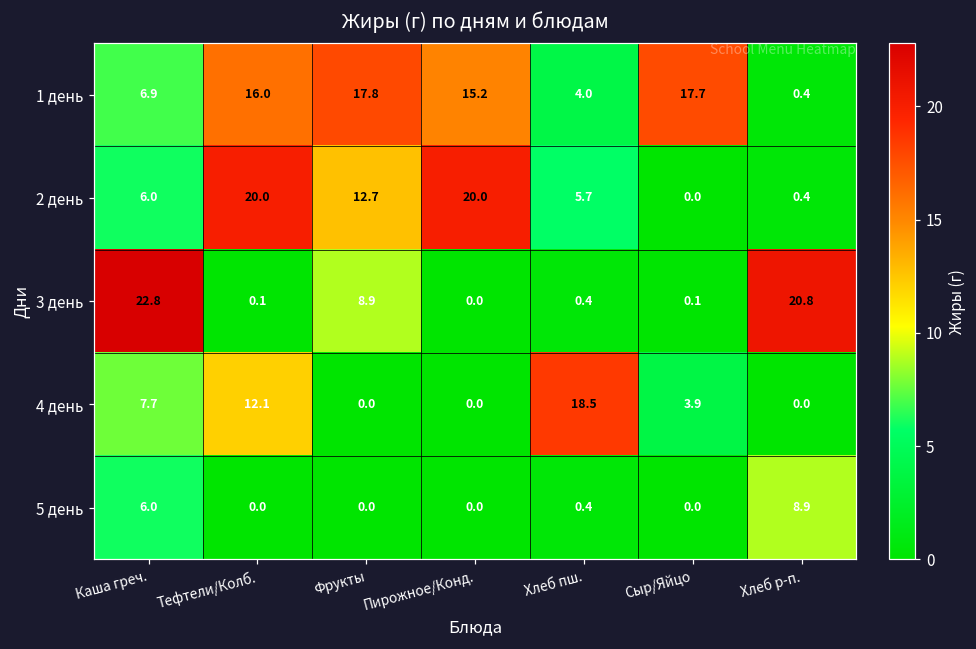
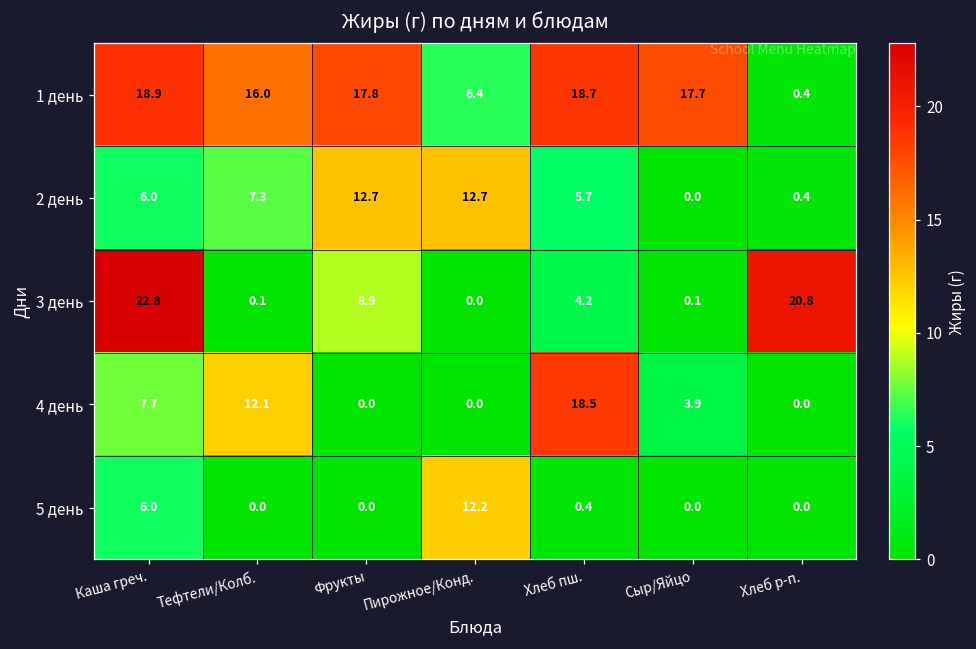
  {
    "1 день": {
-     "Каша греч.": 6.9,
+     "Каша греч.": 18.9,
      "Тефтели/Колб.": 16.0,
      "Фрукты": 17.8,
-     "Пирожное/Конд.": 15.2,
-     "Хлеб пш.": 4.0,
+     "Пирожное/Конд.": 6.4,
+     "Хлеб пш.": 18.7,
      "Сыр/Яйцо": 17.7
    },
    "2 день": {
      "Каша греч.": 6.0,
-     "Тефтели/Колб.": 20.0,
+     "Тефтели/Колб.": 7.3,
      "Фрукты": 12.7,
-     "Пирожное/Конд.": 20.0,
+     "Пирожное/Конд.": 12.7,
      "Хлеб пш.": 5.7,
      "Сыр/Яйцо": 0.0,
      "Хлеб р-п.": 0.4
    },
    "3 день": {
      "Каша греч.": 22.8,
      "Тефтели/Колб.": 0.1,
      "Фрукты": 8.9,
      "Пирожное/Конд.": 0.0,
-     "Хлеб пш.": 0.4,
+     "Хлеб пш.": 4.2,
      "Сыр/Яйцо": 0.1,
      "Хлеб р-п.": 20.8
    },
    "4 день": {
      "Каша греч.": 7.7,
      "Тефтели/Колб.": 12.1,
      "Фрукты": 0.0,
      "Пирожное/Конд.": 0.0,
      "Хлеб пш.": 18.5,
      "Сыр/Яйцо": 3.9,
      "Хлеб р-п.": 0.0
    },
    "5 день": {
      "Каша греч.": 6.0,
      "Тефтели/Колб.": 0.0,
      "Фрукты": 0.0,
-     "Пирожное/Конд.": 0.0,
+     "Пирожное/Конд.": 12.2,
      "Хлеб пш.": 0.4,
      "Сыр/Яйцо": 0.0,
-     "Хлеб р-п.": 8.9
+     "Хлеб р-п.": 0.0
    }
  }
